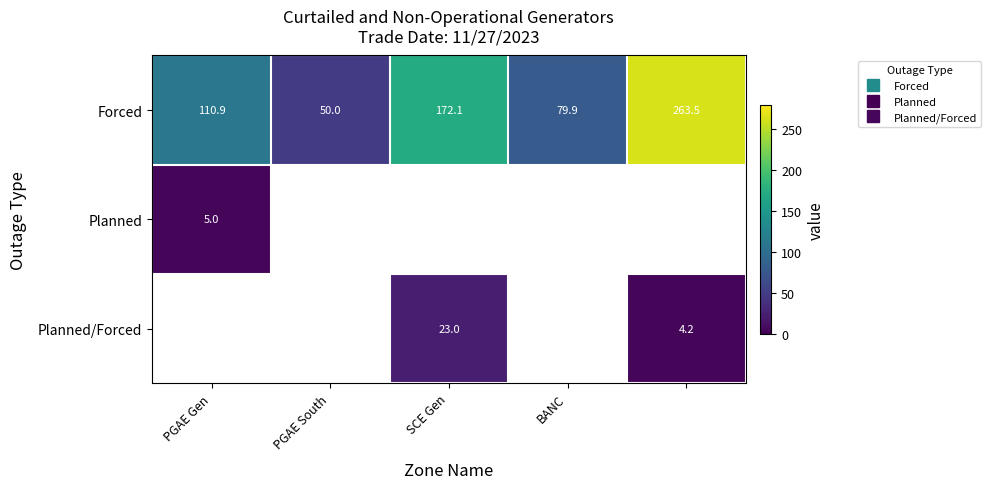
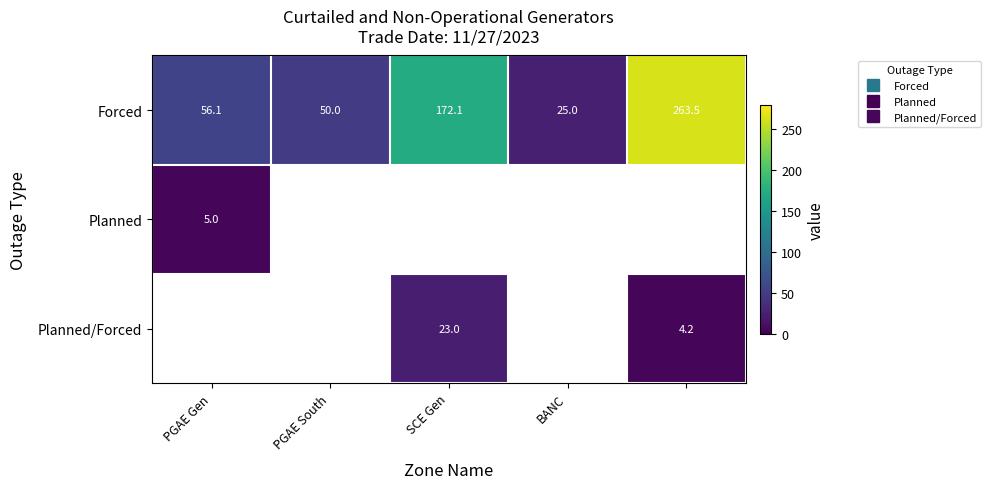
  {
    "Forced": {
-     "PGAE Gen": 110.9,
+     "PGAE Gen": 56.1,
      "PGAE South": 50.0,
      "SCE Gen": 172.1,
-     "BANC": 79.9
+     "BANC": 25.0
    },
    "Planned": {
      "PGAE Gen": 5.0
    },
    "Planned/Forced": {
      "SCE Gen": 23.0
    }
  }
